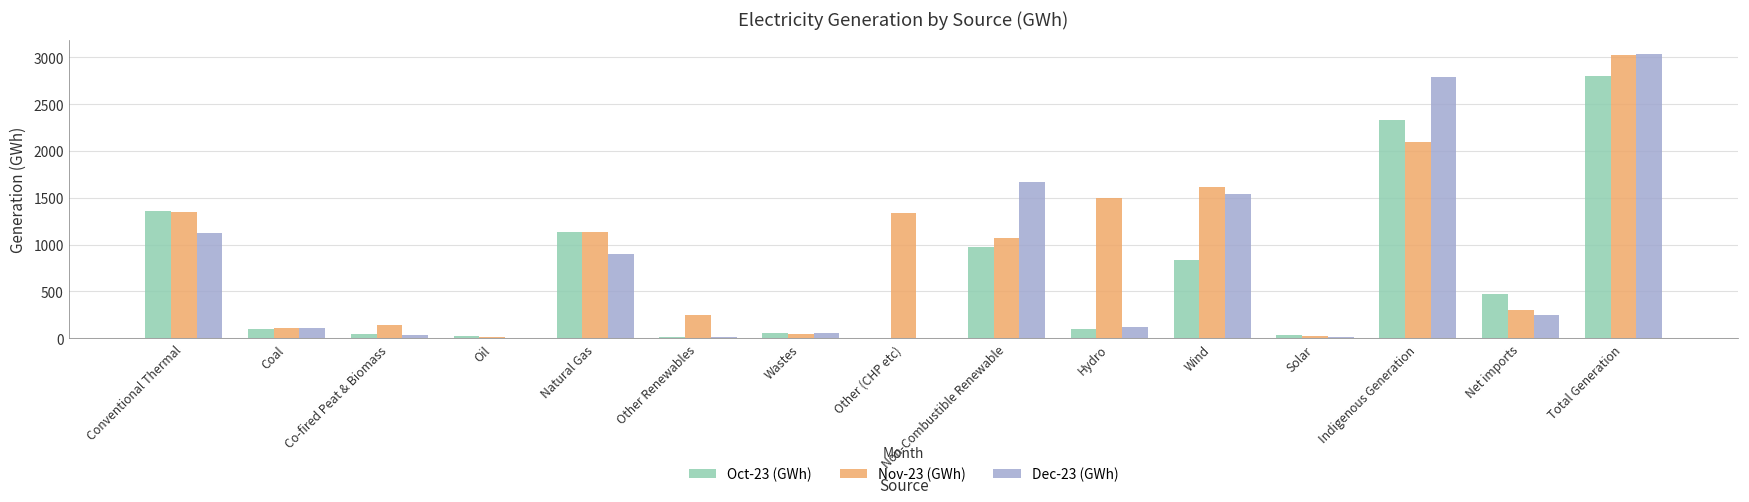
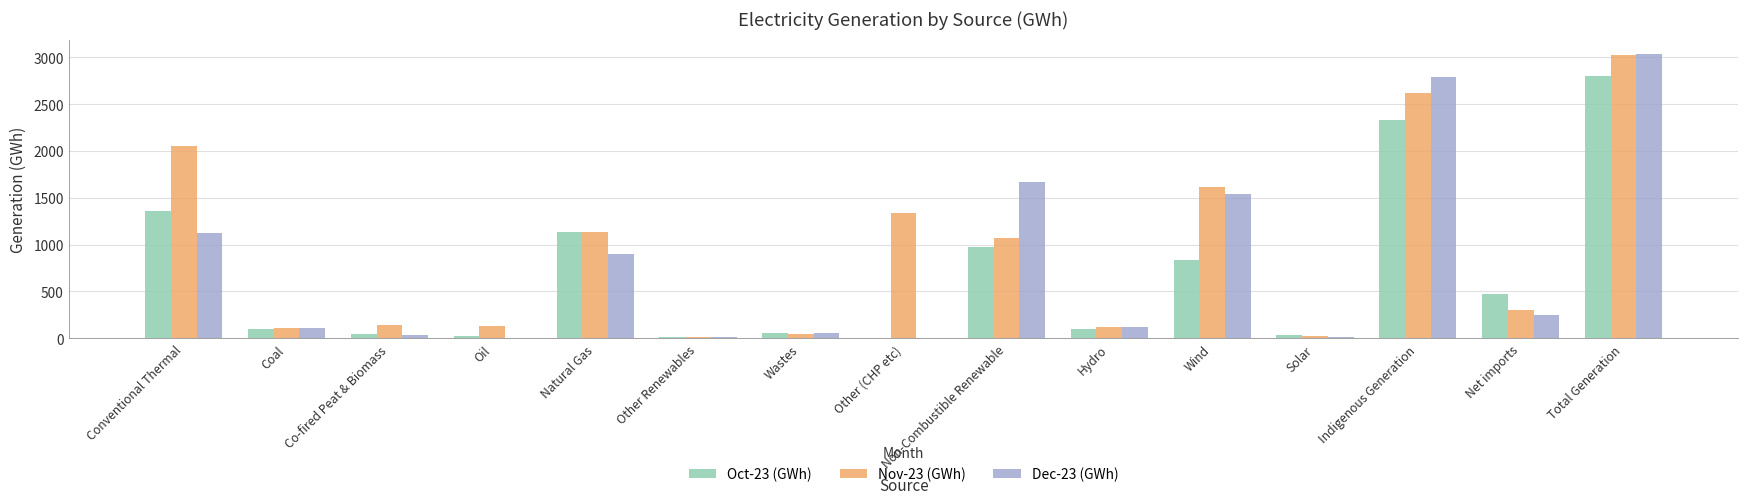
  {
    "Nov-23 (GWh)": {
-     "Conventional Thermal": 1400,
+     "Conventional Thermal": 2000,
      "Coal": 100,
      "Co-fired Peat & Biomass": 100,
-     "Oil": 0,
+     "Oil": 100,
      "Natural Gas": 1100,
-     "Other Renewables": 200,
+     "Other Renewables": 0,
      "Wastes": 0,
      "Other (CHP etc)": 1300,
      "Non-Combustible Renewable": 1100,
-     "Hydro": 1500,
+     "Hydro": 100,
      "Wind": 1600,
-     "Indigenous Generation": 2100,
+     "Indigenous Generation": 2600,
      "Net imports": 300,
      "Total Generation": 3000
    }
  }
